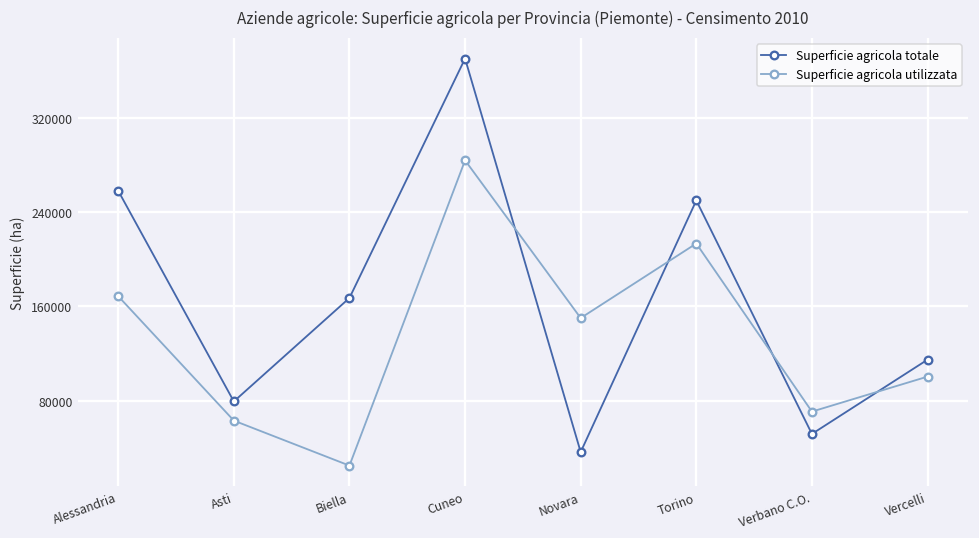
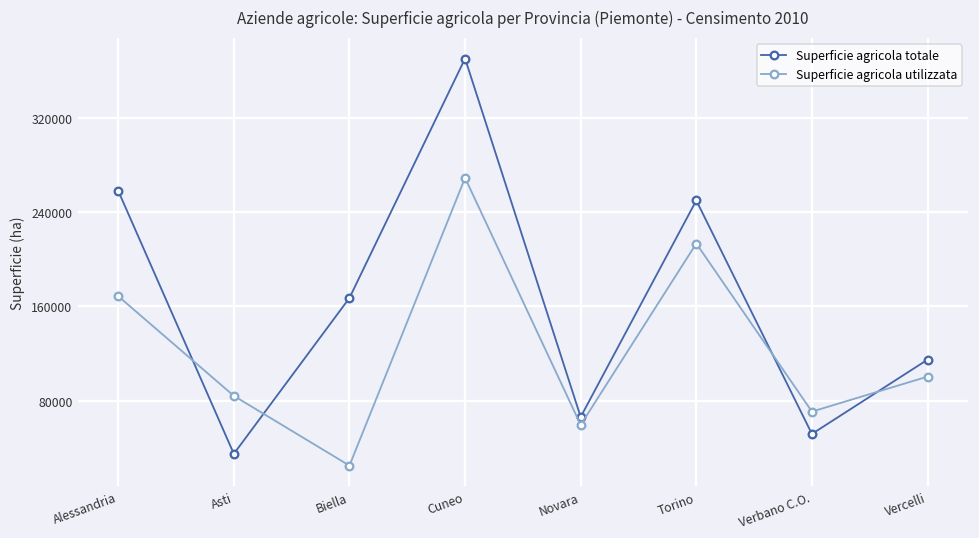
  {
    "Superficie agricola totale": {
      "Alessandria": 258000,
-     "Asti": 79000,
+     "Asti": 35000,
      "Biella": 167000,
      "Cuneo": 370000,
-     "Novara": 36000,
+     "Novara": 66000,
      "Torino": 250000,
      "Verbano C.O.": 52000,
      "Vercelli": 115000
    },
    "Superficie agricola utilizzata": {
      "Alessandria": 169000,
-     "Asti": 63000,
+     "Asti": 84000,
      "Biella": 25000,
-     "Cuneo": 284000,
-     "Novara": 150000,
+     "Cuneo": 269000,
+     "Novara": 59000,
      "Torino": 213000,
      "Verbano C.O.": 71000,
      "Vercelli": 100000
    }
  }
